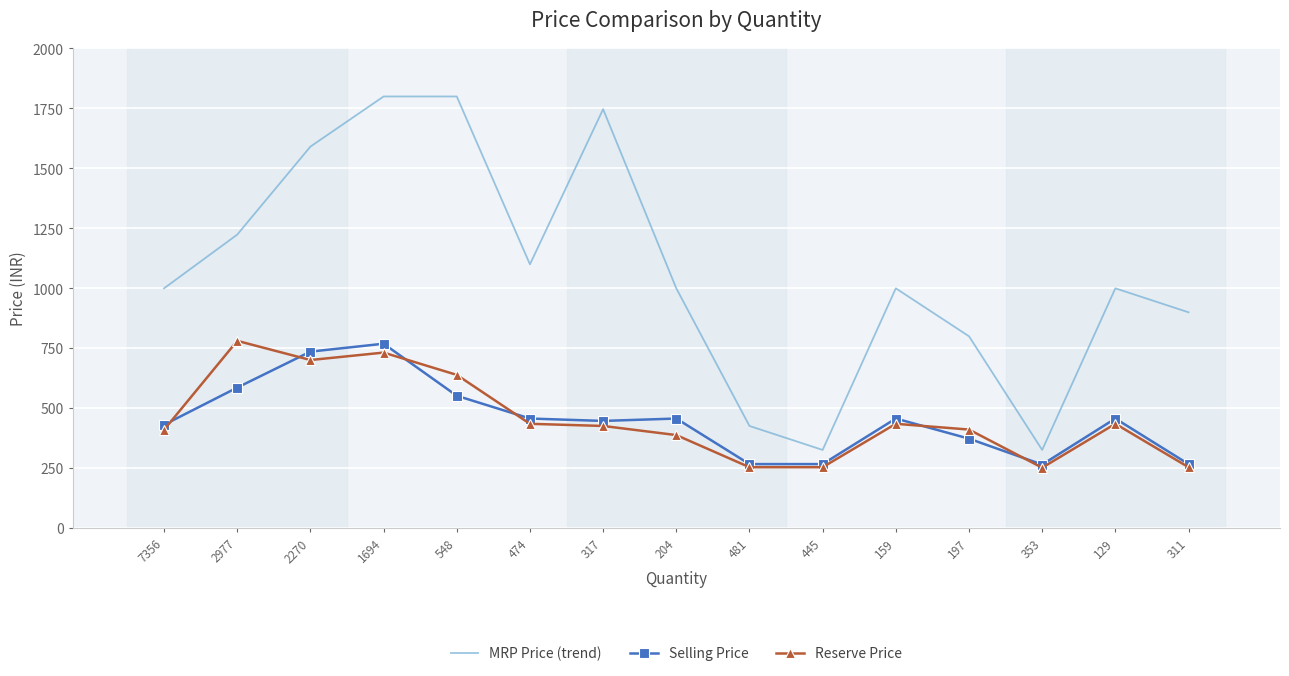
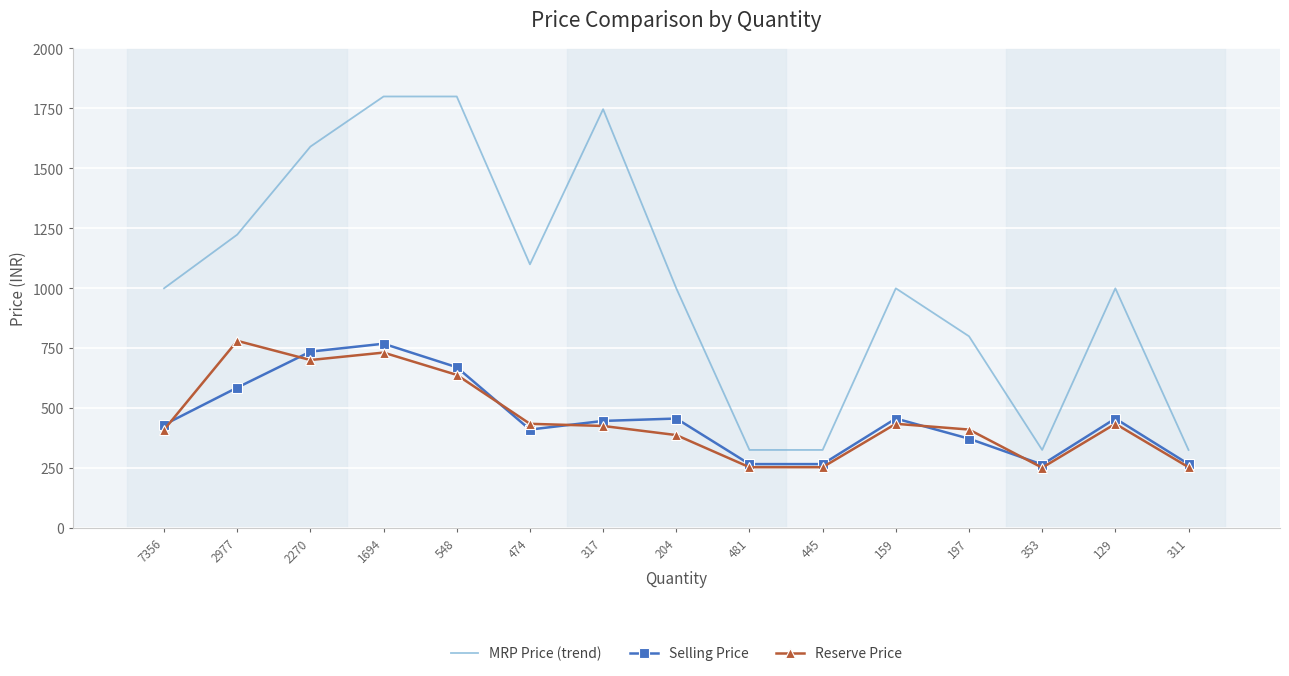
  {
    "MRP Price (trend)": {
      "7356": 1000,
      "2977": 1220,
      "2270": 1590,
      "1694": 1800,
      "548": 1800,
      "474": 1100,
      "317": 1750,
      "204": 1000,
-     "481": 430,
+     "481": 330,
      "445": 330,
      "159": 1000,
      "197": 800,
      "353": 330,
      "129": 1000,
-     "311": 900
+     "311": 330
    },
    "Selling Price": {
      "7356": 430,
      "2977": 590,
      "2270": 740,
      "1694": 770,
-     "548": 550,
-     "474": 460,
+     "548": 670,
+     "474": 410,
      "317": 450,
      "204": 460,
      "481": 270,
      "445": 270,
      "159": 460,
      "197": 370,
      "353": 260,
      "129": 460,
      "311": 270
    },
    "Reserve Price": {
      "7356": 410,
      "2977": 780,
      "2270": 700,
      "1694": 730,
      "548": 640,
      "474": 430,
      "317": 430,
      "204": 390,
      "481": 250,
      "445": 250,
      "159": 430,
      "197": 410,
      "353": 250,
      "129": 430,
      "311": 250
    }
  }
